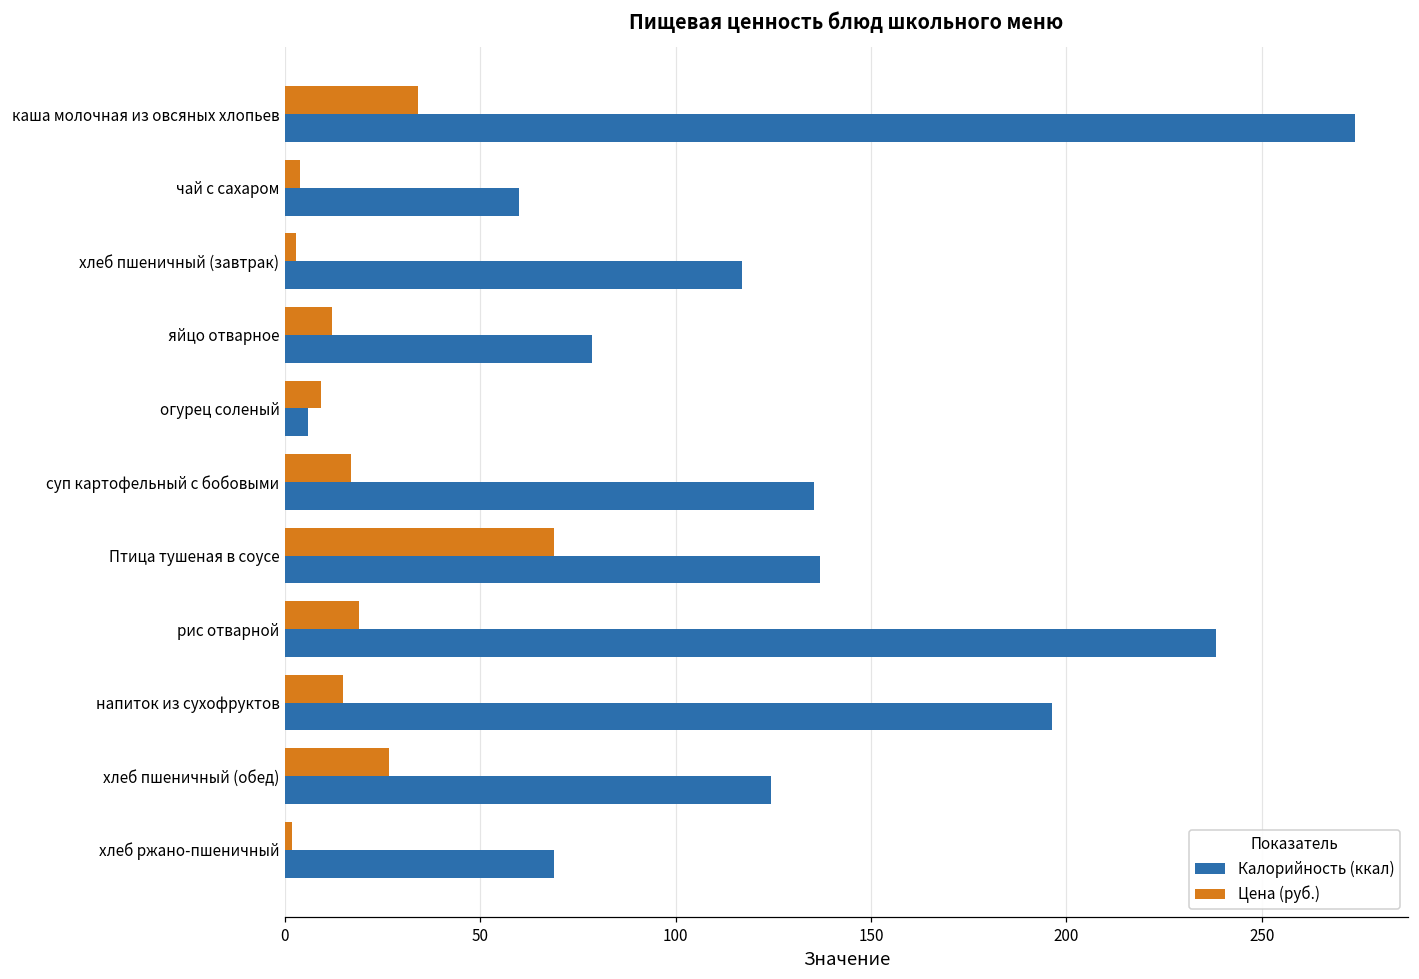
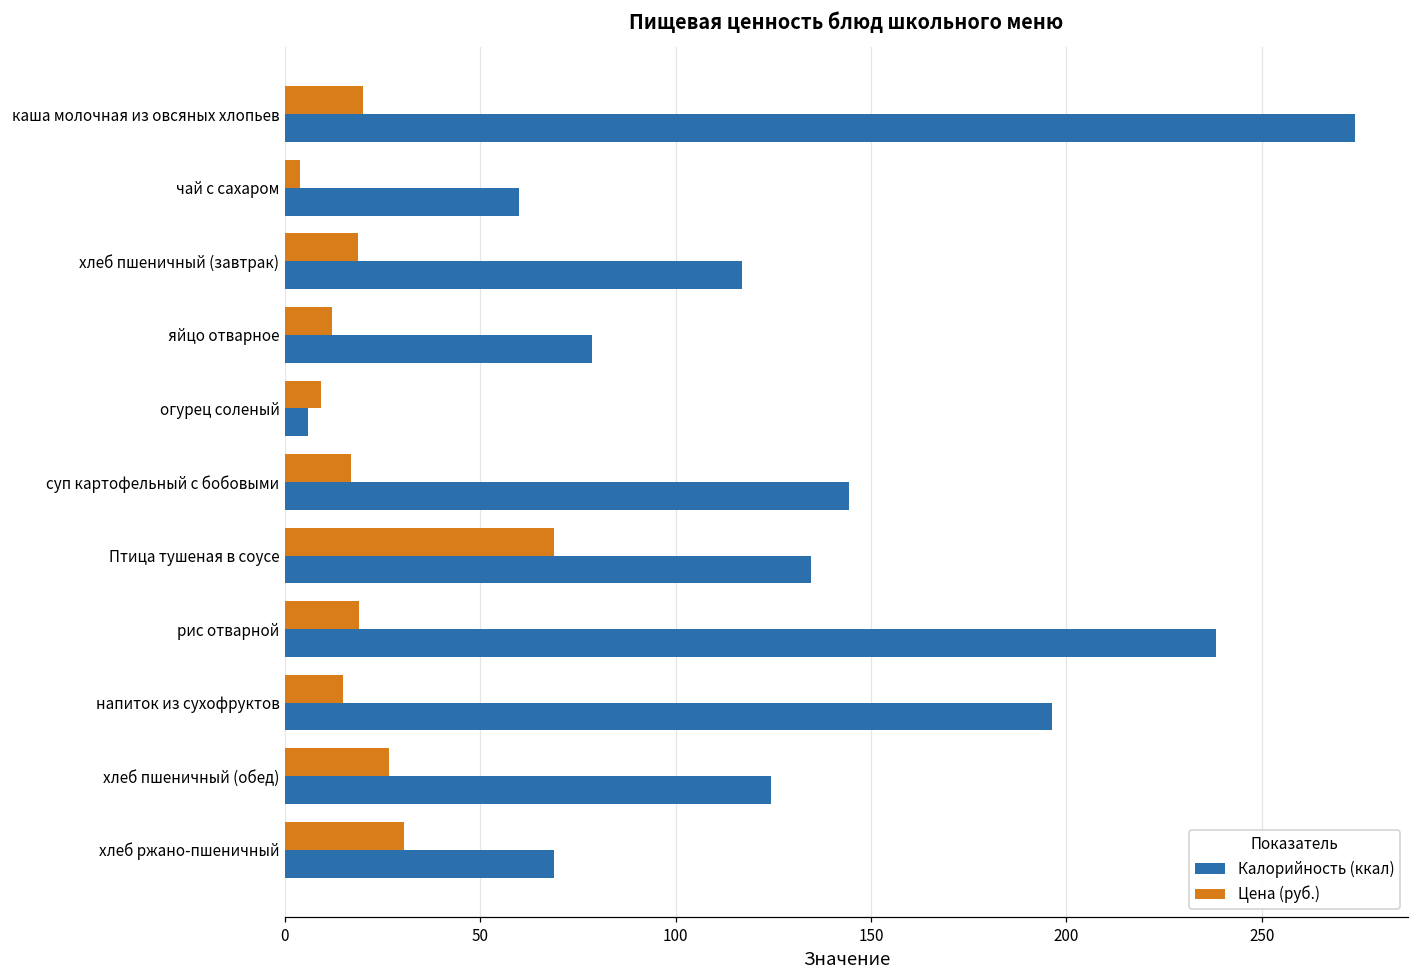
  {
    "Калорийность (ккал)": {
      "каша молочная из овсяных хлопьев": 274,
      "чай с сахаром": 60,
      "хлеб пшеничный (завтрак)": 117,
      "яйцо отварное": 79,
      "огурец соленый": 6,
-     "суп картофельный с бобовыми": 135,
-     "Птица тушеная в соусе": 137,
+     "суп картофельный с бобовыми": 144,
+     "Птица тушеная в соусе": 135,
      "рис отварной": 238,
      "напиток из сухофруктов": 196,
      "хлеб пшеничный (обед)": 124,
      "хлеб ржано-пшеничный": 69
    },
    "Цена (руб.)": {
-     "каша молочная из овсяных хлопьев": 34,
+     "каша молочная из овсяных хлопьев": 20,
      "чай с сахаром": 4,
-     "хлеб пшеничный (завтрак)": 3,
+     "хлеб пшеничный (завтрак)": 19,
      "яйцо отварное": 12,
      "огурец соленый": 9,
      "суп картофельный с бобовыми": 17,
      "Птица тушеная в соусе": 69,
      "рис отварной": 19,
      "напиток из сухофруктов": 15,
      "хлеб пшеничный (обед)": 27,
-     "хлеб ржано-пшеничный": 2
+     "хлеб ржано-пшеничный": 30
    }
  }
